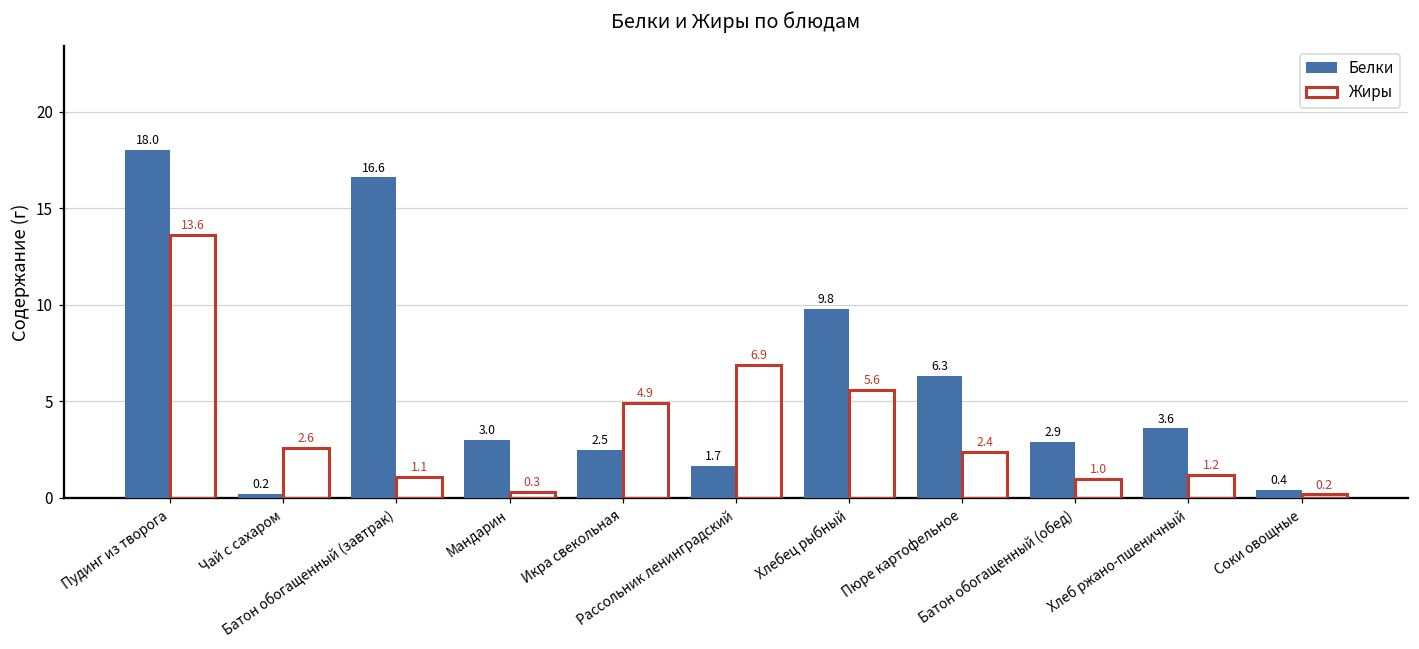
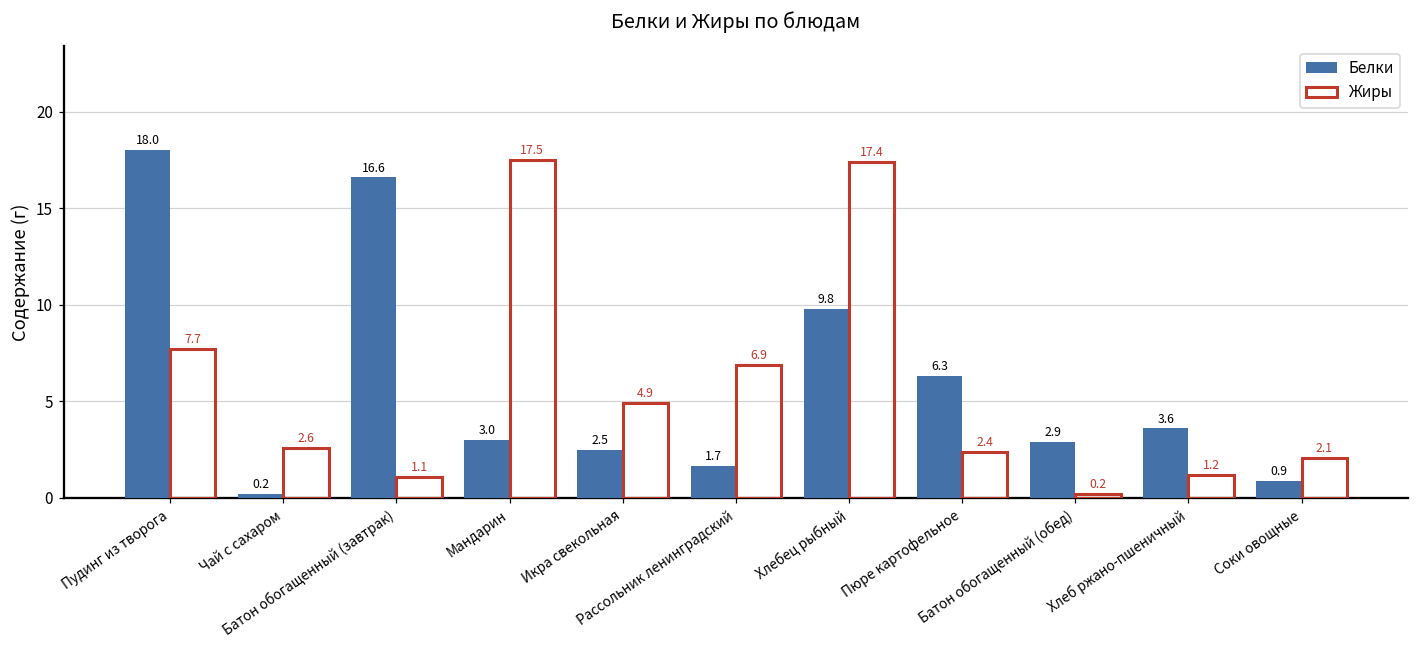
  {
    "Белки": {
      "Пудинг из творога": 18.0,
      "Чай с сахаром": 0.2,
      "Батон обогащенный (завтрак)": 16.6,
      "Мандарин": 3.0,
      "Икра свекольная": 2.5,
      "Рассольник ленинградский": 1.7,
      "Хлебец рыбный": 9.8,
      "Пюре картофельное": 6.3,
      "Батон обогащенный (обед)": 2.9,
      "Хлеб ржано-пшеничный": 3.6,
-     "Соки овощные": 0.4
+     "Соки овощные": 0.9
    },
    "Жиры": {
-     "Пудинг из творога": 13.6,
+     "Пудинг из творога": 7.7,
      "Чай с сахаром": 2.6,
      "Батон обогащенный (завтрак)": 1.1,
-     "Мандарин": 0.3,
+     "Мандарин": 17.5,
      "Икра свекольная": 4.9,
      "Рассольник ленинградский": 6.9,
-     "Хлебец рыбный": 5.6,
+     "Хлебец рыбный": 17.4,
      "Пюре картофельное": 2.4,
-     "Батон обогащенный (обед)": 1.0,
+     "Батон обогащенный (обед)": 0.2,
      "Хлеб ржано-пшеничный": 1.2,
-     "Соки овощные": 0.2
+     "Соки овощные": 2.1
    }
  }
